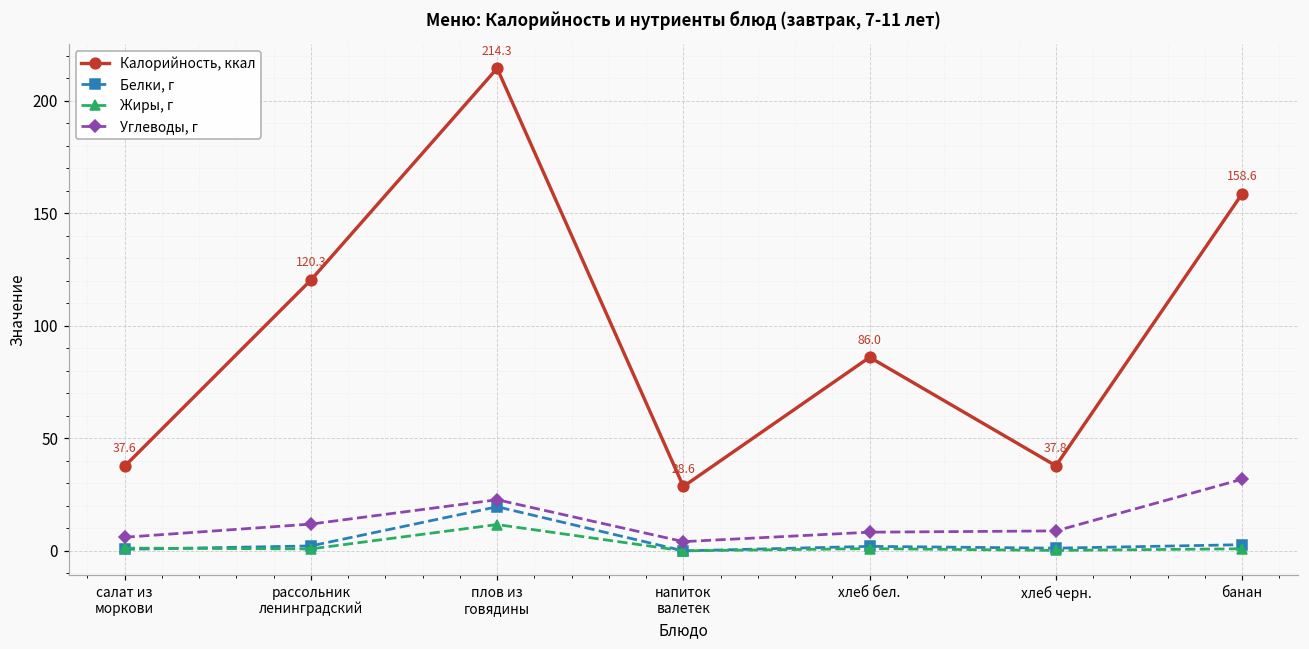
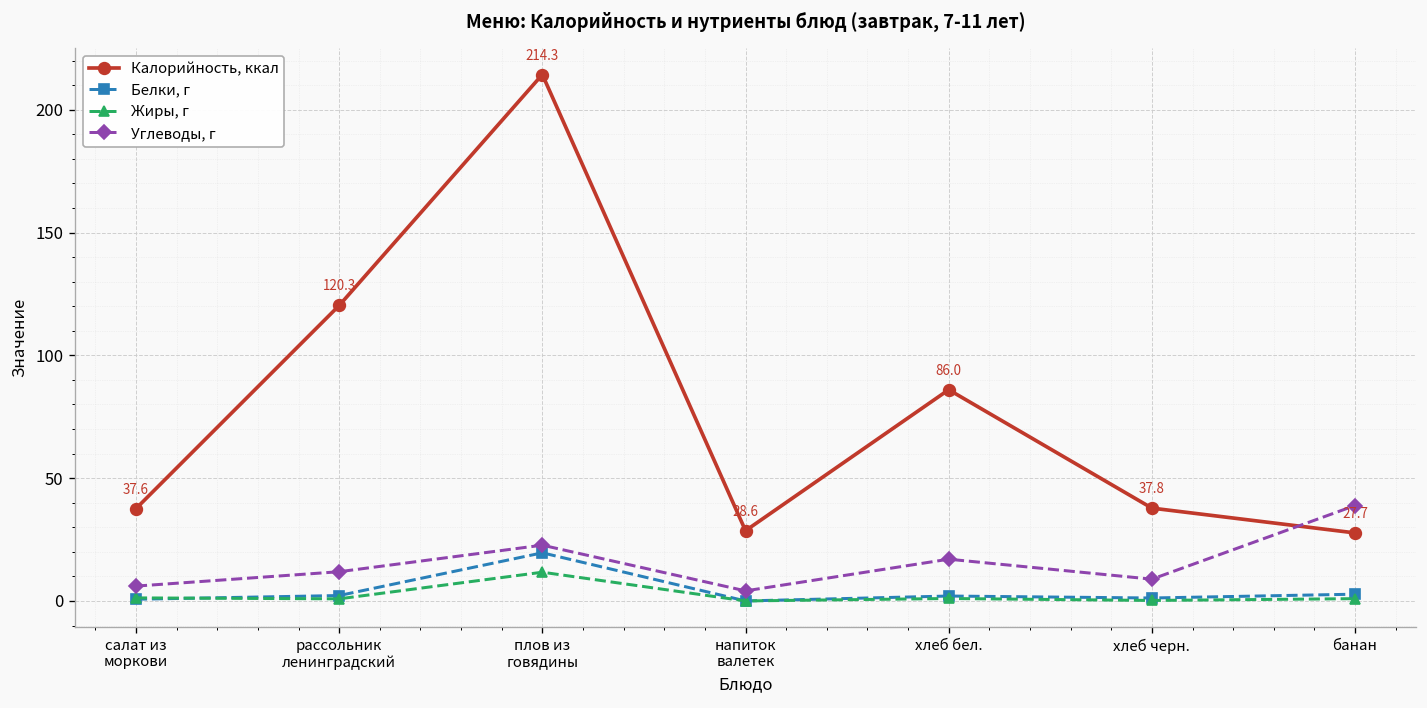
  {
    "Калорийность, ккал": {
      "салат из моркови": 37.6,
      "рассольник ленинградский": 120.3,
      "плов из говядины": 214.3,
      "напиток валетек": 28.6,
      "хлеб бел.": 86.0,
      "хлеб черн.": 37.8,
-     "банан": 158.6
+     "банан": 27.7
    },
    "Белки, г": {
      "рассольник ленинградский": 2,
      "плов из говядины": 20,
      "банан": 3
    },
    "Жиры, г": {
      "рассольник ленинградский": 1,
      "плов из говядины": 12,
      "банан": 1
    },
    "Углеводы, г": {
      "салат из моркови": 6,
      "рассольник ленинградский": 12,
      "плов из говядины": 23,
      "напиток валетек": 4,
-     "хлеб бел.": 8,
+     "хлеб бел.": 17,
      "хлеб черн.": 9,
-     "банан": 32
+     "банан": 39
    }
  }
